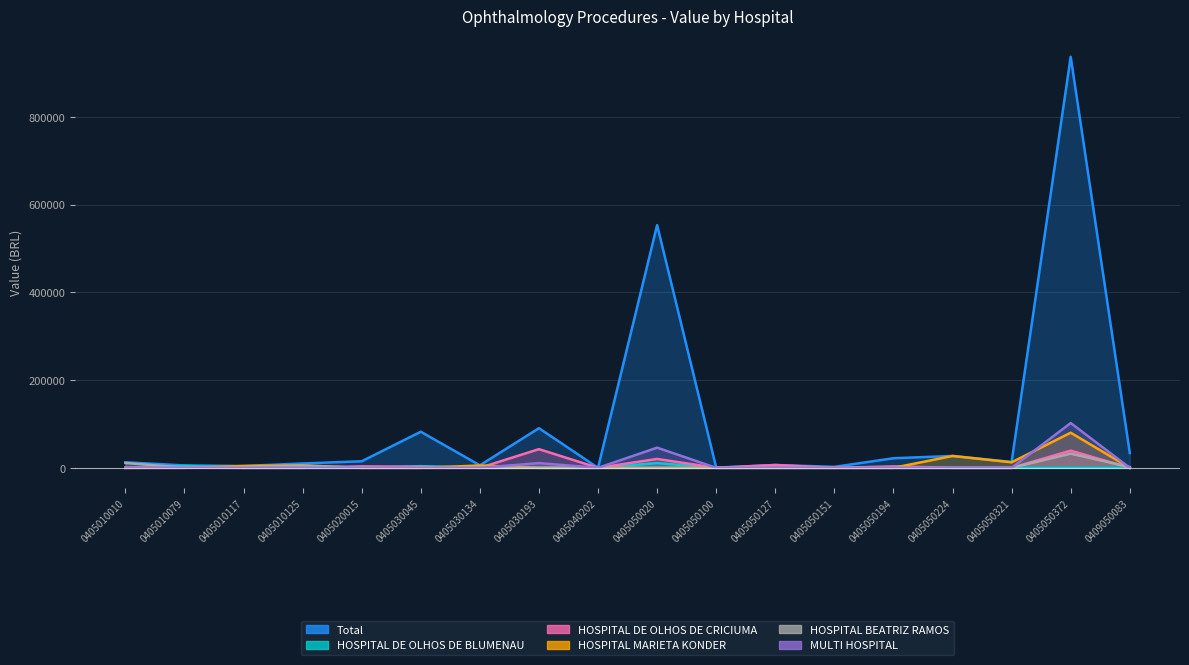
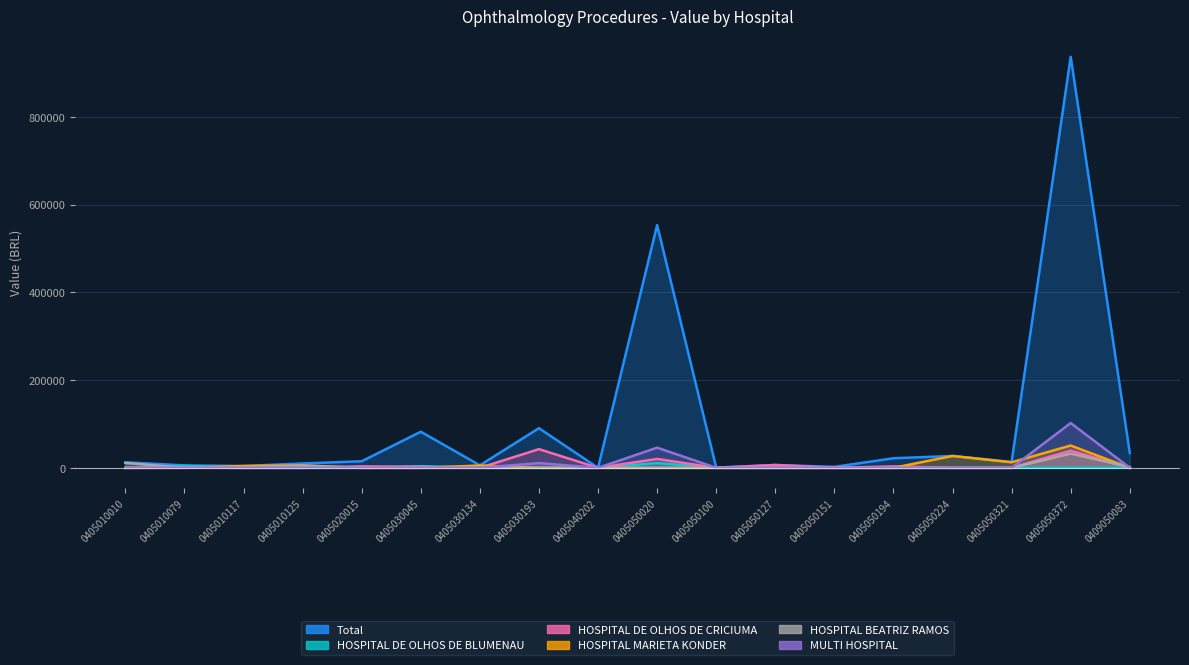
  {
    "HOSPITAL MARIETA KONDER": {
-     "0405050372": 80000
+     "0405050372": 50000
    }
  }
